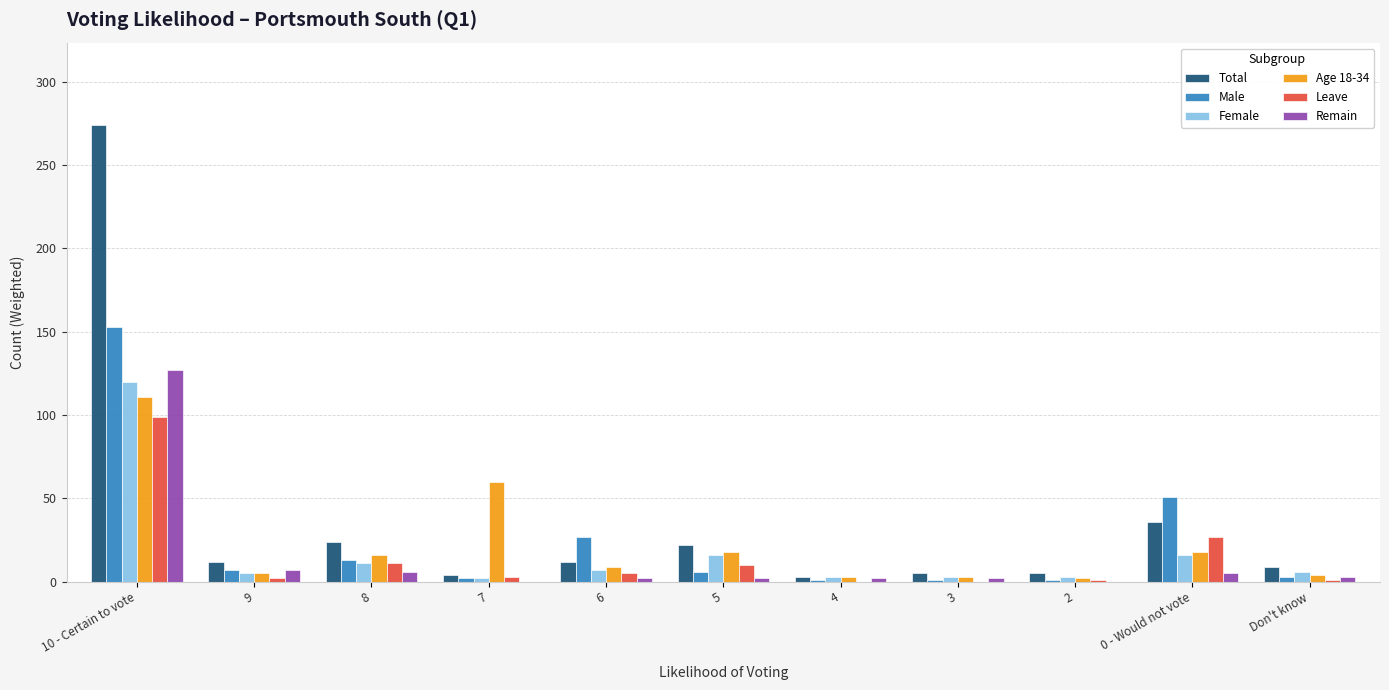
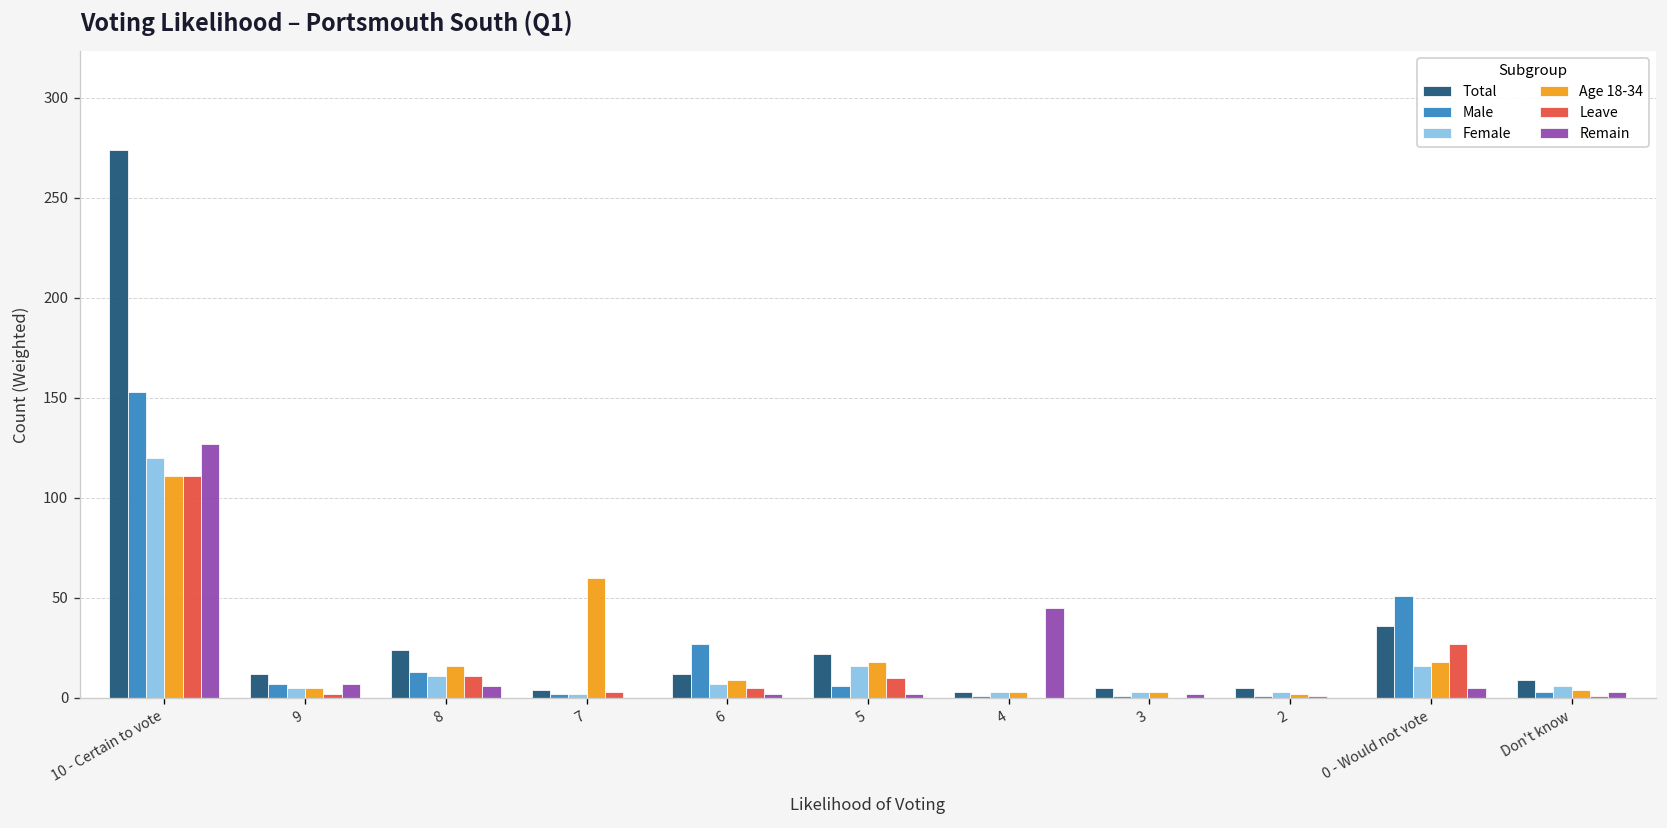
  {
    "Total": {
      "10 - Certain to vote": 274,
      "9": 12,
      "8": 24,
      "7": 4,
      "6": 12,
      "5": 22,
      "4": 3,
      "3": 5,
      "2": 5,
      "0 - Would not vote": 36,
      "Don't know": 9
    },
    "Male": {
      "10 - Certain to vote": 153,
      "9": 7,
      "8": 13,
      "7": 2,
      "6": 27,
      "5": 6,
      "0 - Would not vote": 51,
      "Don't know": 3
    },
    "Female": {
      "10 - Certain to vote": 120,
      "9": 5,
      "8": 11,
      "7": 2,
      "6": 7,
      "5": 16,
      "4": 3,
      "3": 3,
      "2": 3,
      "0 - Would not vote": 16,
      "Don't know": 6
    },
    "Age 18-34": {
      "10 - Certain to vote": 111,
      "9": 5,
      "8": 16,
      "7": 60,
      "6": 9,
      "5": 18,
      "4": 3,
      "3": 3,
      "2": 2,
      "0 - Would not vote": 18,
      "Don't know": 4
    },
    "Leave": {
-     "10 - Certain to vote": 99,
+     "10 - Certain to vote": 111,
      "9": 2,
      "8": 11,
      "7": 3,
      "6": 5,
      "5": 10,
      "4": 0,
      "3": 0,
      "0 - Would not vote": 27
    },
    "Remain": {
      "10 - Certain to vote": 127,
      "9": 7,
      "8": 6,
      "7": 0,
      "6": 2,
      "5": 2,
-     "4": 2,
+     "4": 45,
      "3": 2,
      "2": 0,
      "0 - Would not vote": 5,
      "Don't know": 3
    }
  }
